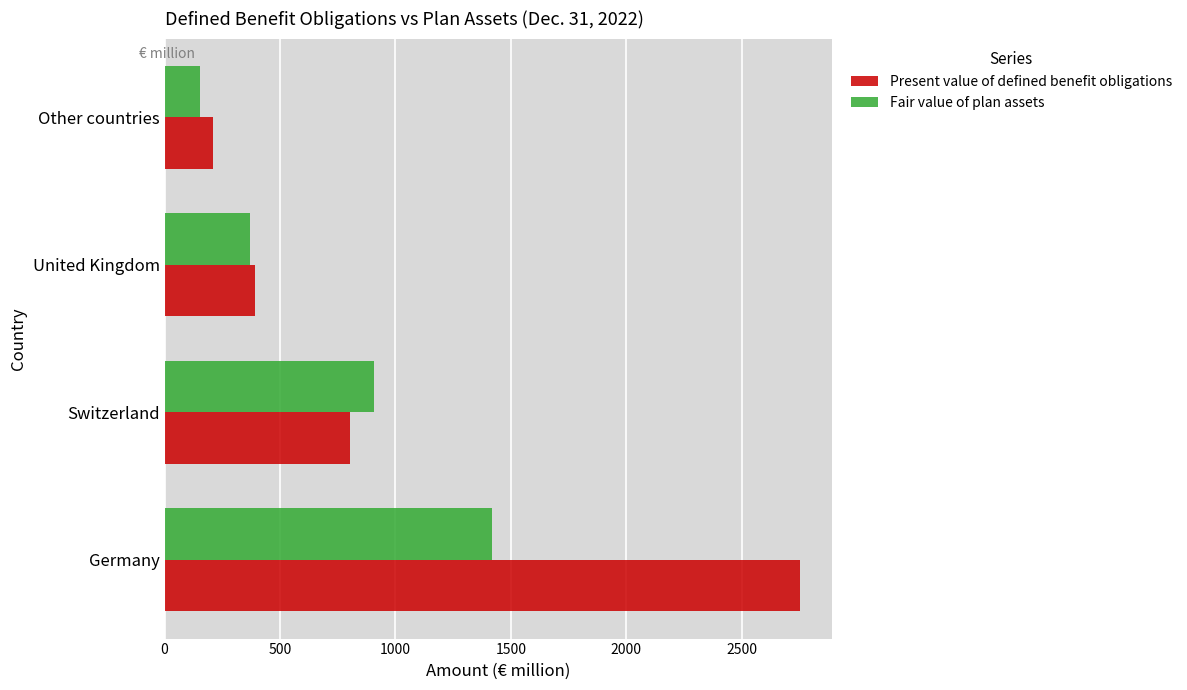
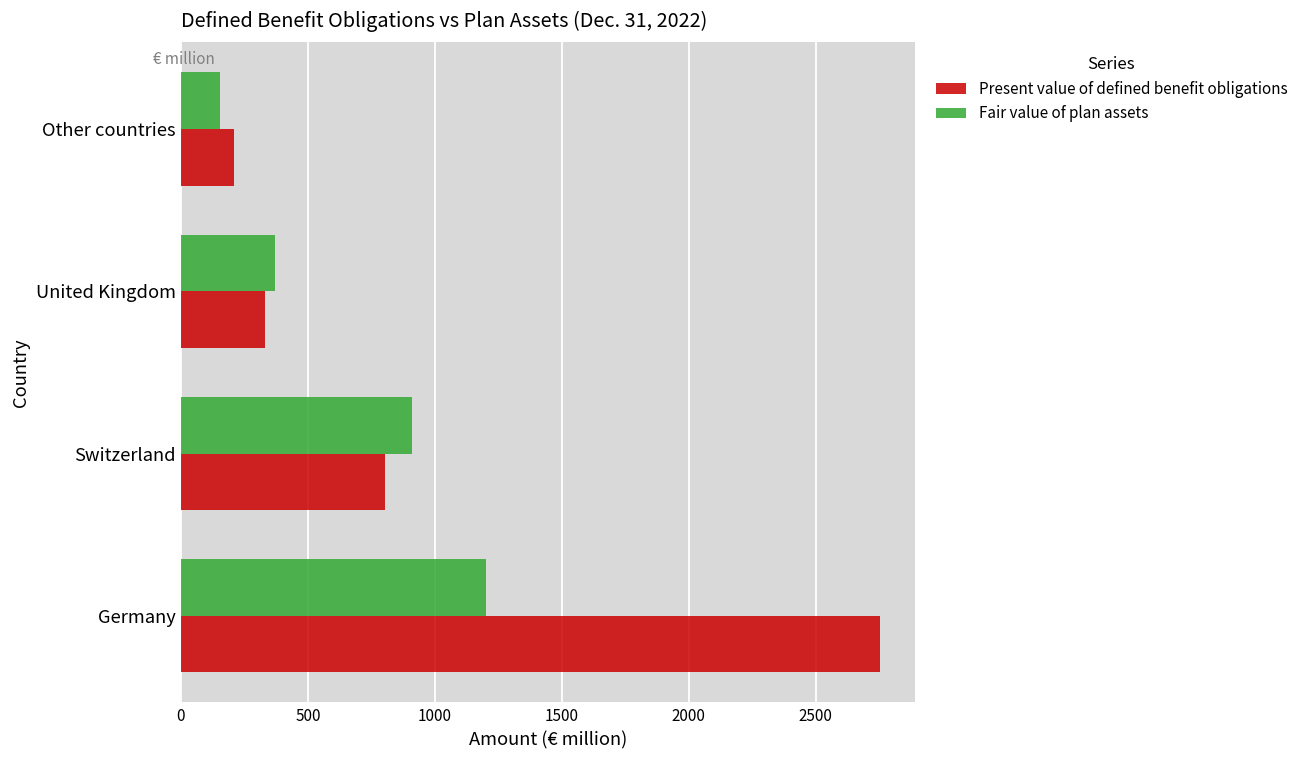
  {
    "Present value of defined benefit obligations": {
      "Other countries": 210,
-     "United Kingdom": 390,
+     "United Kingdom": 330,
      "Switzerland": 800,
      "Germany": 2750
    },
    "Fair value of plan assets": {
      "Other countries": 150,
      "United Kingdom": 370,
      "Switzerland": 910,
-     "Germany": 1420
+     "Germany": 1200
    }
  }
